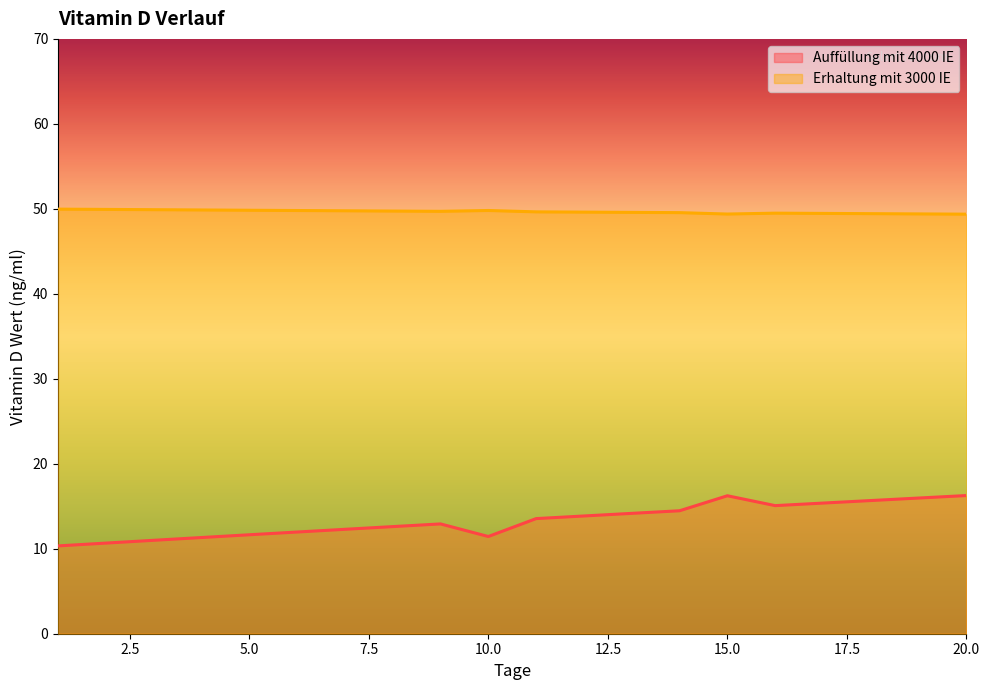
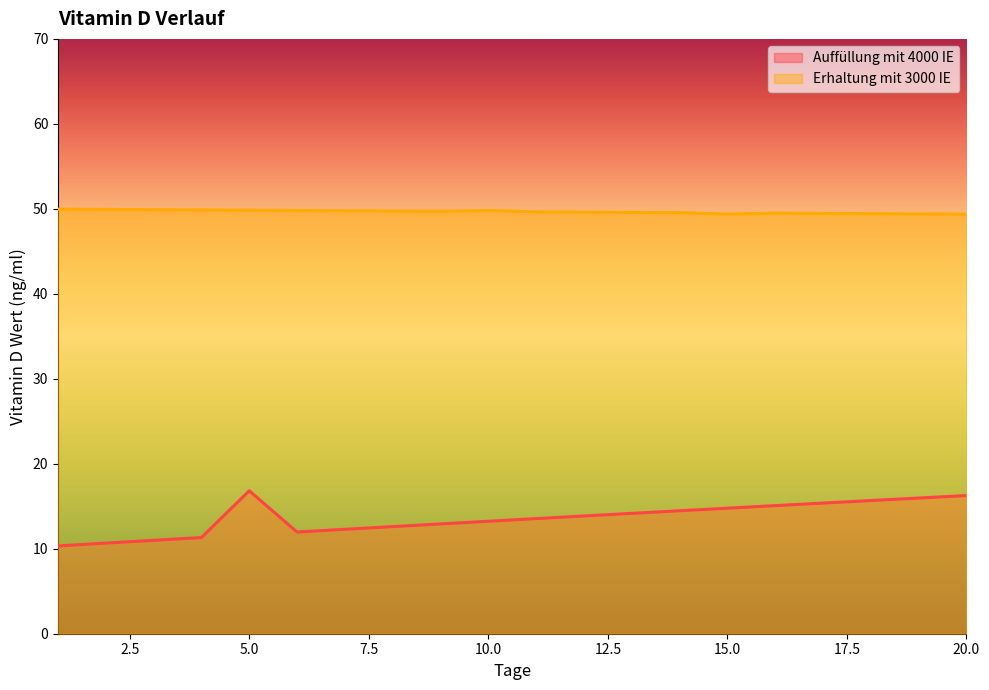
  {
    "Auffüllung mit 4000 IE": {
-     "5.0": 12,
-     "10.0": 11,
-     "15.0": 16,
+     "5.0": 17,
+     "10.0": 13,
+     "15.0": 15,
      "20.0": 16
    },
    "Erhaltung mit 3000 IE": {
      "5.0": 50,
      "10.0": 50,
      "15.0": 49,
      "20.0": 49
    }
  }
